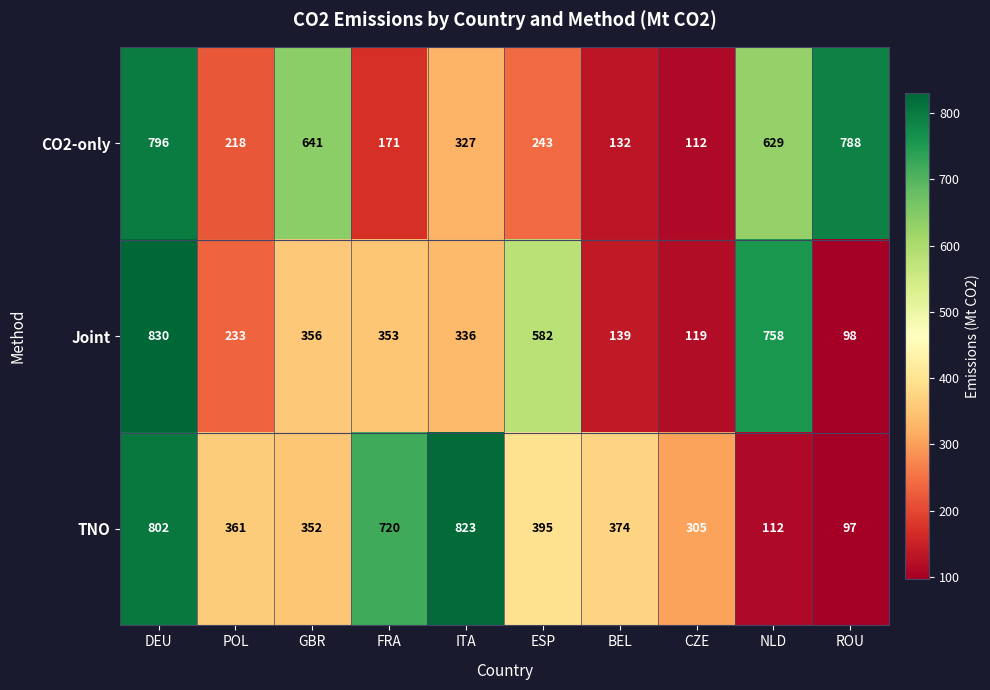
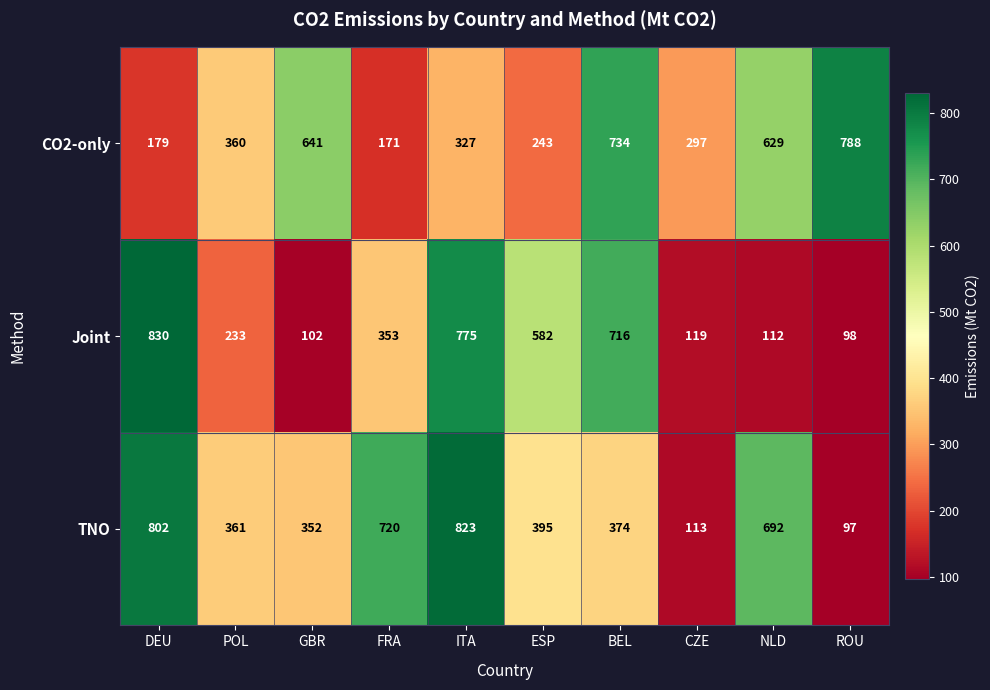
  {
    "CO2-only": {
-     "DEU": 796,
-     "POL": 218,
+     "DEU": 179,
+     "POL": 360,
      "GBR": 641,
      "FRA": 171,
      "ITA": 327,
      "ESP": 243,
-     "BEL": 132,
-     "CZE": 112,
+     "BEL": 734,
+     "CZE": 297,
      "NLD": 629,
      "ROU": 788
    },
    "Joint": {
      "DEU": 830,
      "POL": 233,
-     "GBR": 356,
+     "GBR": 102,
      "FRA": 353,
-     "ITA": 336,
+     "ITA": 775,
      "ESP": 582,
-     "BEL": 139,
+     "BEL": 716,
      "CZE": 119,
-     "NLD": 758,
+     "NLD": 112,
      "ROU": 98
    },
    "TNO": {
      "DEU": 802,
      "POL": 361,
      "GBR": 352,
      "FRA": 720,
      "ITA": 823,
      "ESP": 395,
      "BEL": 374,
-     "CZE": 305,
-     "NLD": 112,
+     "CZE": 113,
+     "NLD": 692,
      "ROU": 97
    }
  }
